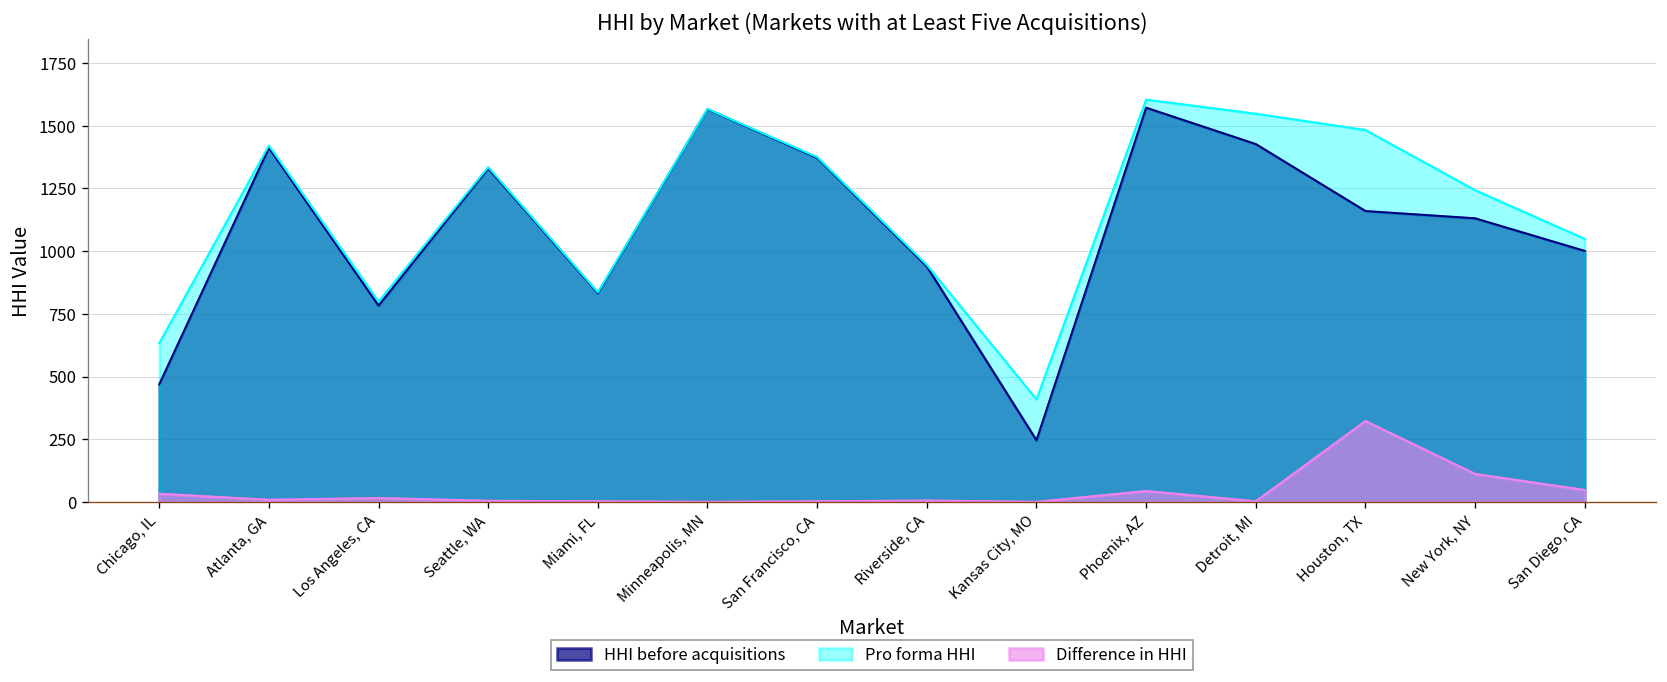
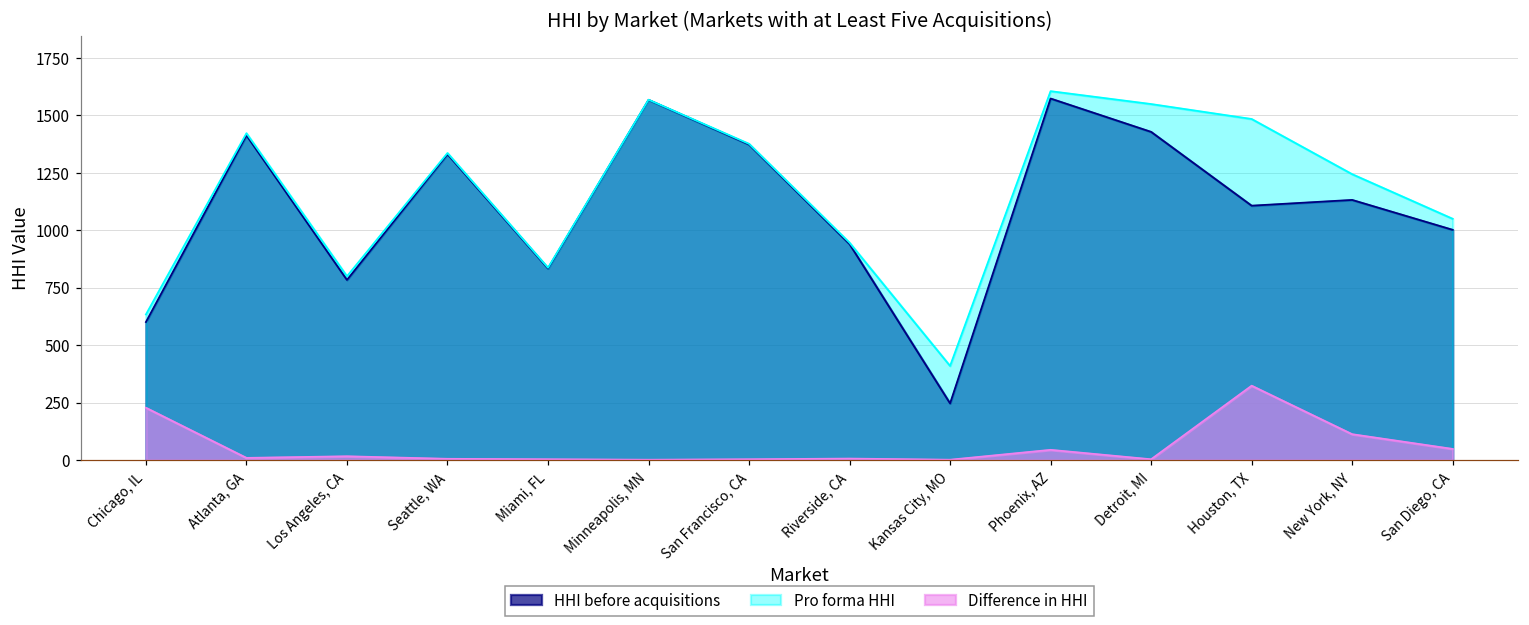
  {
    "HHI before acquisitions": {
-     "Chicago, IL": 470,
+     "Chicago, IL": 600,
      "Los Angeles, CA": 780,
      "Kansas City, MO": 250,
      "Phoenix, AZ": 1570,
      "Detroit, MI": 1430,
-     "Houston, TX": 1160,
+     "Houston, TX": 1110,
      "New York, NY": 1130,
      "San Diego, CA": 1000
    },
    "Pro forma HHI": {
      "Chicago, IL": 630,
      "Los Angeles, CA": 800,
      "Kansas City, MO": 410,
      "Phoenix, AZ": 1600,
      "Detroit, MI": 1550,
      "Houston, TX": 1480,
      "New York, NY": 1240,
      "San Diego, CA": 1050
    },
    "Difference in HHI": {
-     "Chicago, IL": 30,
+     "Chicago, IL": 230,
      "Atlanta, GA": 10,
      "Los Angeles, CA": 20,
      "Seattle, WA": 10,
      "Miami, FL": 0,
      "Minneapolis, MN": 0,
      "San Francisco, CA": 0,
      "Riverside, CA": 10,
      "Kansas City, MO": 0,
      "Phoenix, AZ": 40,
      "Detroit, MI": 0,
      "Houston, TX": 320,
      "New York, NY": 110,
      "San Diego, CA": 50
    }
  }
